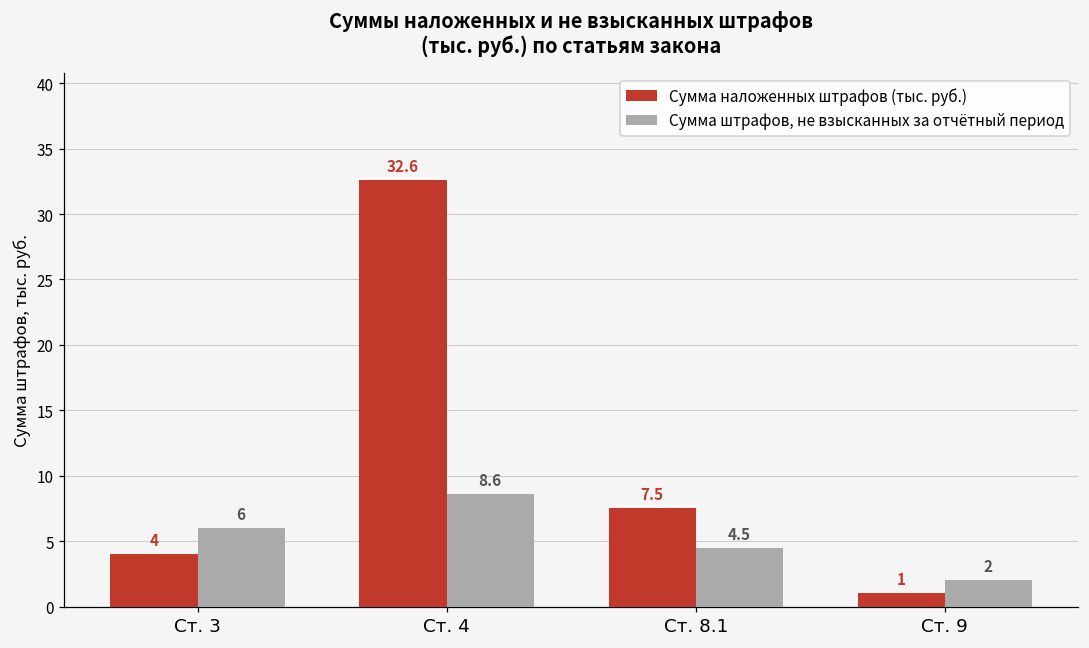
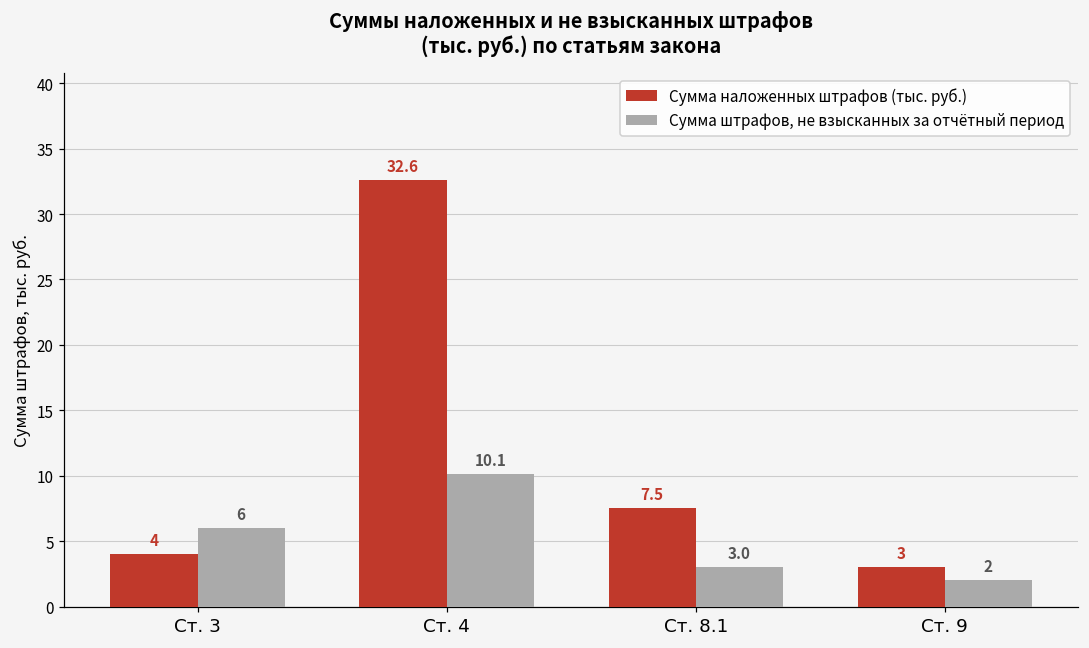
  {
    "Сумма наложенных штрафов (тыс. руб.)": {
      "Ст. 3": 4,
      "Ст. 4": 32.6,
      "Ст. 8.1": 7.5,
-     "Ст. 9": 1
+     "Ст. 9": 3
    },
    "Сумма штрафов, не взысканных за отчётный период": {
      "Ст. 3": 6,
-     "Ст. 4": 8.6,
-     "Ст. 8.1": 4.5,
+     "Ст. 4": 10.1,
+     "Ст. 8.1": 3.0,
      "Ст. 9": 2
    }
  }
